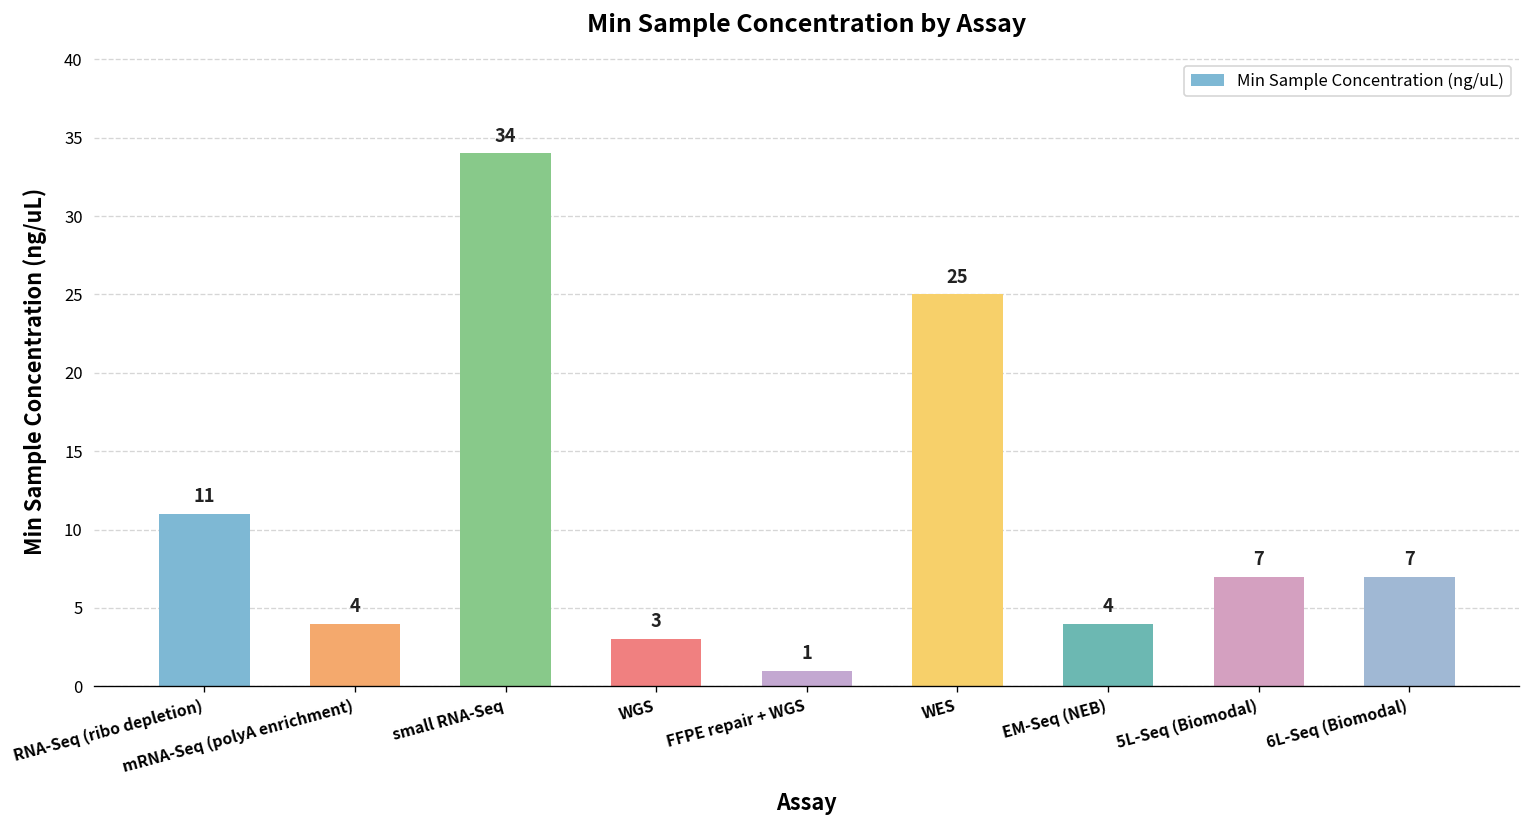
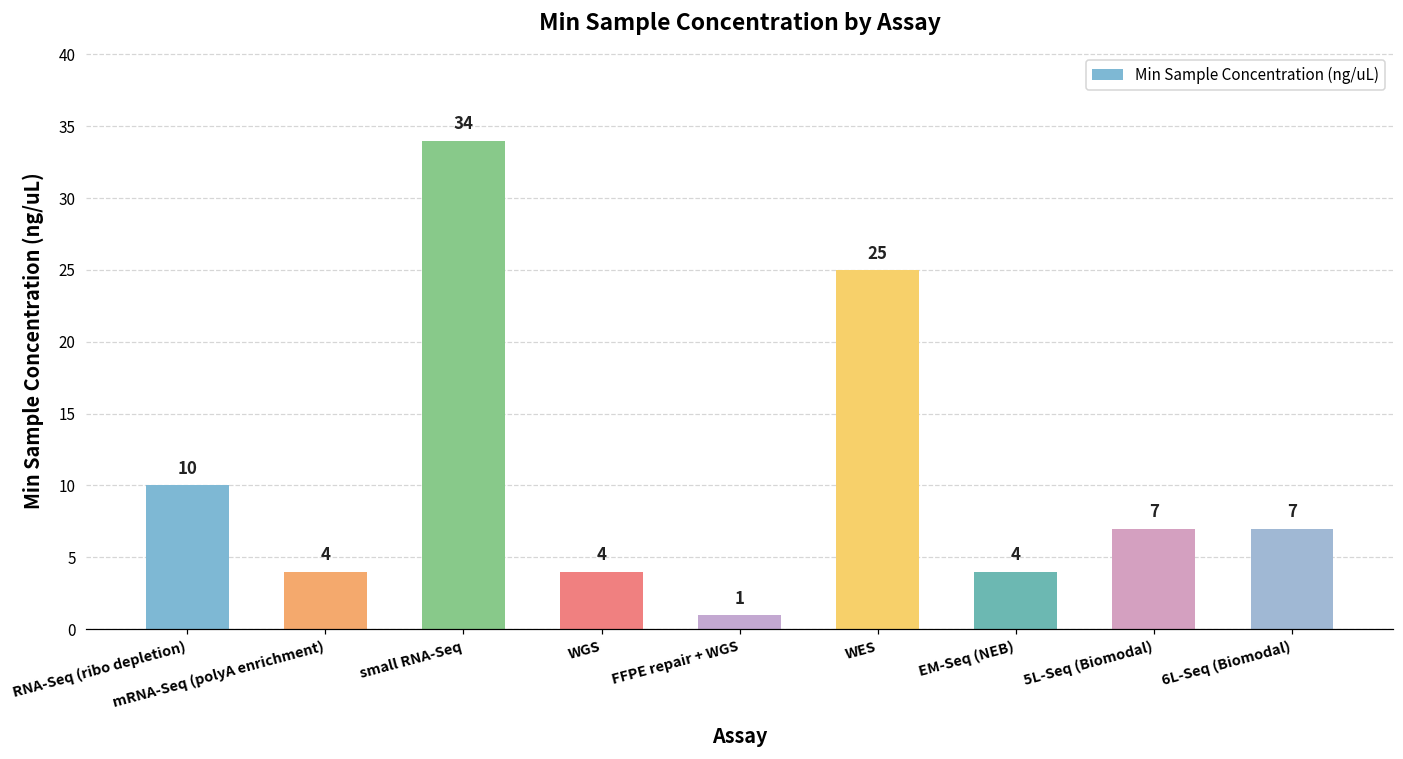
  {
-   "RNA-Seq (ribo depletion)": 11,
+   "RNA-Seq (ribo depletion)": 10,
    "mRNA-Seq (polyA enrichment)": 4,
    "small RNA-Seq": 34,
-   "WGS": 3,
+   "WGS": 4,
    "FFPE repair + WGS": 1,
    "WES": 25,
    "EM-Seq (NEB)": 4,
    "5L-Seq (Biomodal)": 7,
    "6L-Seq (Biomodal)": 7
  }
